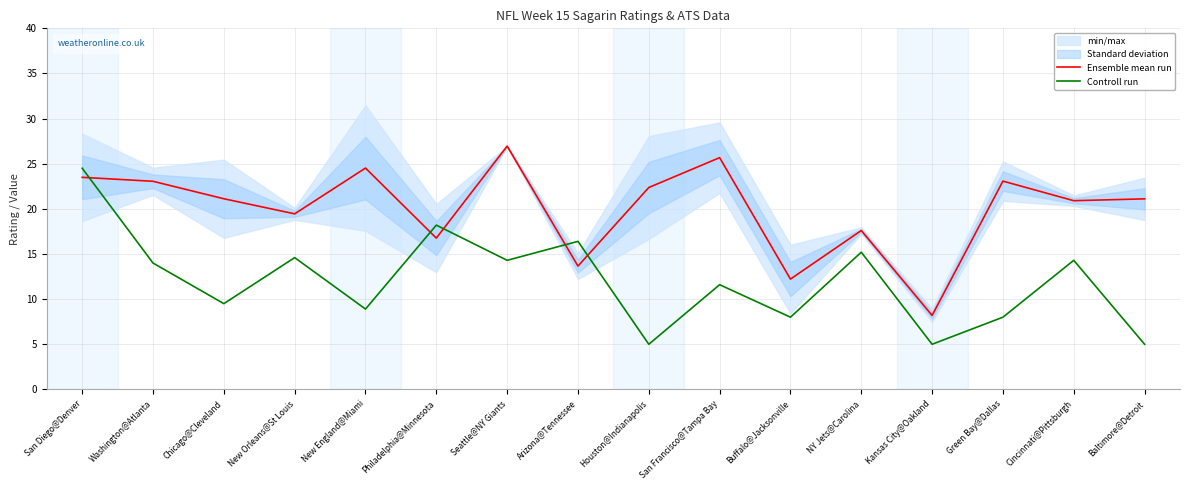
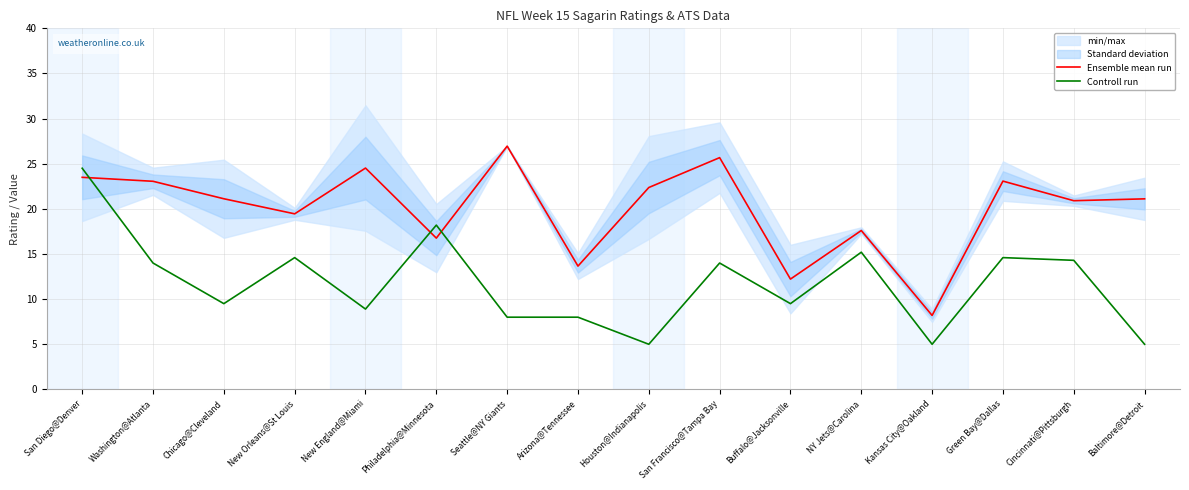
  {
    "Ensemble mean run": {
      "San Diego@Denver": 23,
      "Washington@Atlanta": 23,
      "Chicago@Cleveland": 21,
      "New Orleans@St Louis": 19,
      "New England@Miami": 25,
      "Philadelphia@Minnesota": 17,
      "Arizona@Tennessee": 14,
      "Houston@Indianapolis": 22,
      "San Francisco@Tampa Bay": 26,
      "Buffalo@Jacksonville": 12,
      "Kansas City@Oakland": 8,
      "Green Bay@Dallas": 23,
      "Cincinnati@Pittsburgh": 21,
      "Baltimore@Detroit": 21
    },
    "Controll run": {
      "San Diego@Denver": 25,
      "Washington@Atlanta": 14,
      "Chicago@Cleveland": 10,
      "New Orleans@St Louis": 15,
      "New England@Miami": 9,
      "Philadelphia@Minnesota": 18,
-     "Seattle@NY Giants": 14,
-     "Arizona@Tennessee": 16,
+     "Seattle@NY Giants": 8,
+     "Arizona@Tennessee": 8,
      "Houston@Indianapolis": 5,
-     "San Francisco@Tampa Bay": 12,
-     "Buffalo@Jacksonville": 8,
+     "San Francisco@Tampa Bay": 14,
+     "Buffalo@Jacksonville": 10,
      "NY Jets@Carolina": 15,
      "Kansas City@Oakland": 5,
-     "Green Bay@Dallas": 8,
+     "Green Bay@Dallas": 15,
      "Cincinnati@Pittsburgh": 14,
      "Baltimore@Detroit": 5
    }
  }
